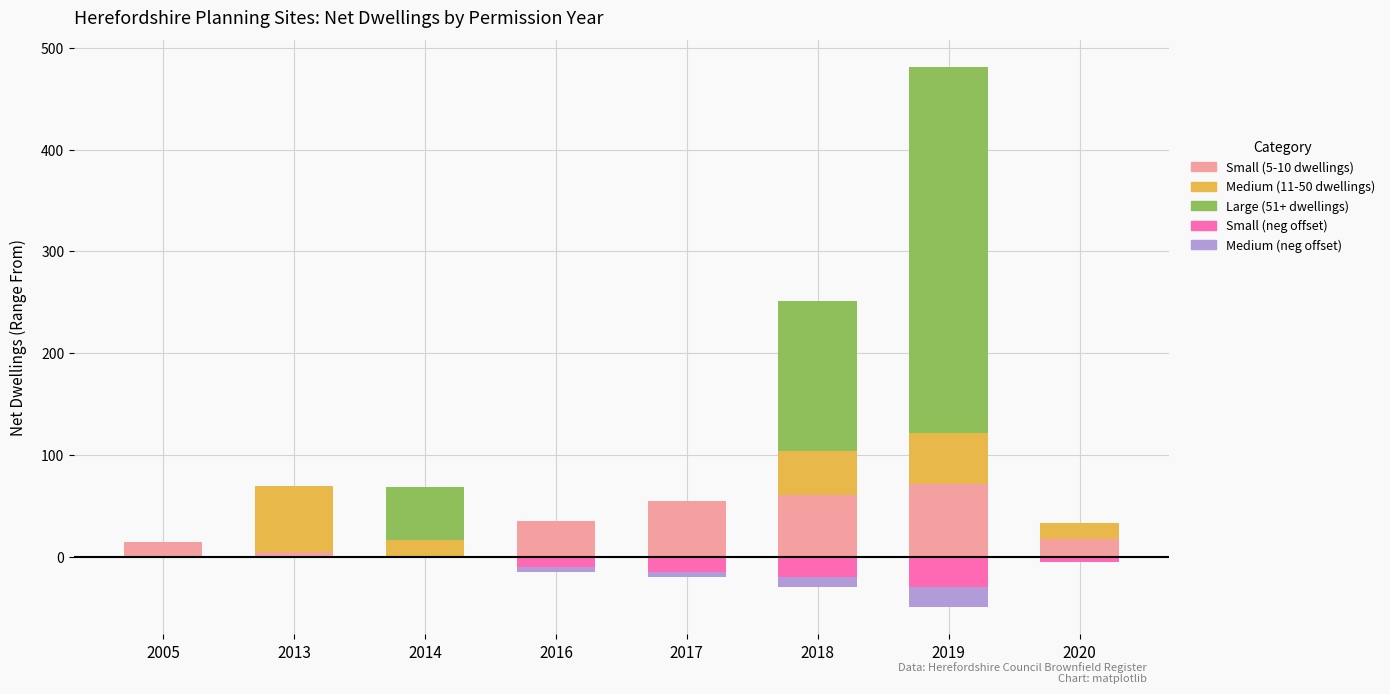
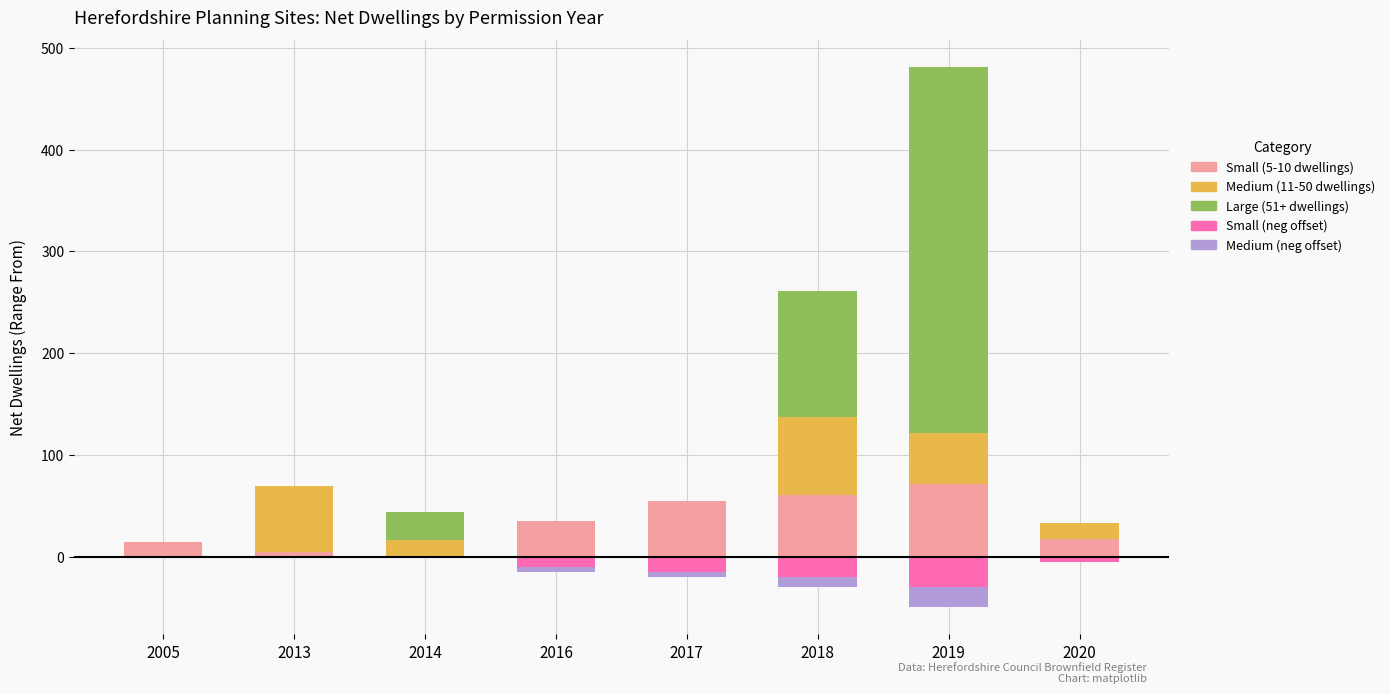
  {
    "Medium (11-50 dwellings)": {
      "2005": 0,
      "2013": 64,
      "2014": 16,
      "2016": 0,
      "2017": 0,
-     "2018": 43,
+     "2018": 76,
      "2019": 50,
      "2020": 16
    },
    "Large (51+ dwellings)": {
      "2005": 0,
      "2013": 0,
-     "2014": 52,
+     "2014": 28,
      "2016": 0,
      "2017": 0,
-     "2018": 147,
+     "2018": 124,
      "2019": 360,
      "2020": 0
    },
    "Medium (neg offset)": {
      "2005": 0,
      "2013": 0,
      "2014": 0,
      "2016": -5,
      "2017": -5,
      "2018": -10,
      "2019": -20,
      "2020": 0
    }
  }
